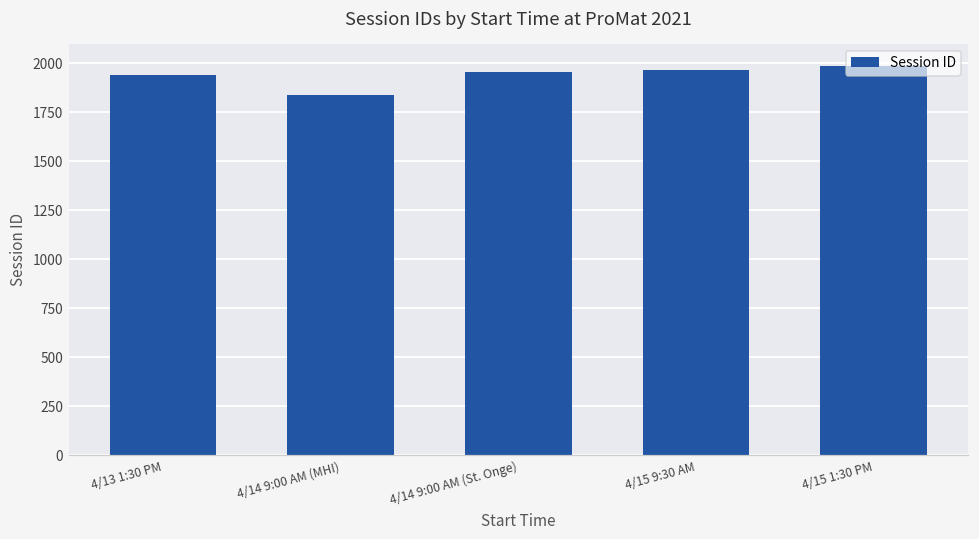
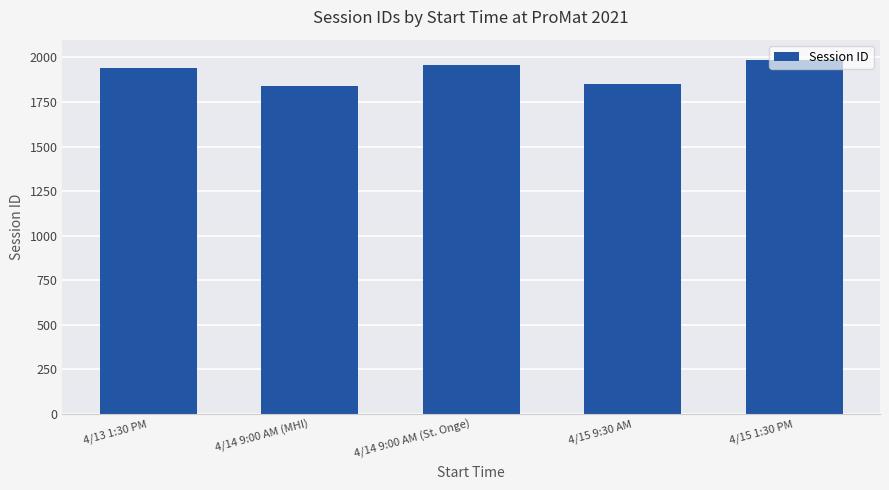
  {
    "4/13 1:30 PM": 1940,
    "4/14 9:00 AM (MHI)": 1840,
    "4/14 9:00 AM (St. Onge)": 1960,
-   "4/15 9:30 AM": 1970
+   "4/15 9:30 AM": 1850
  }
